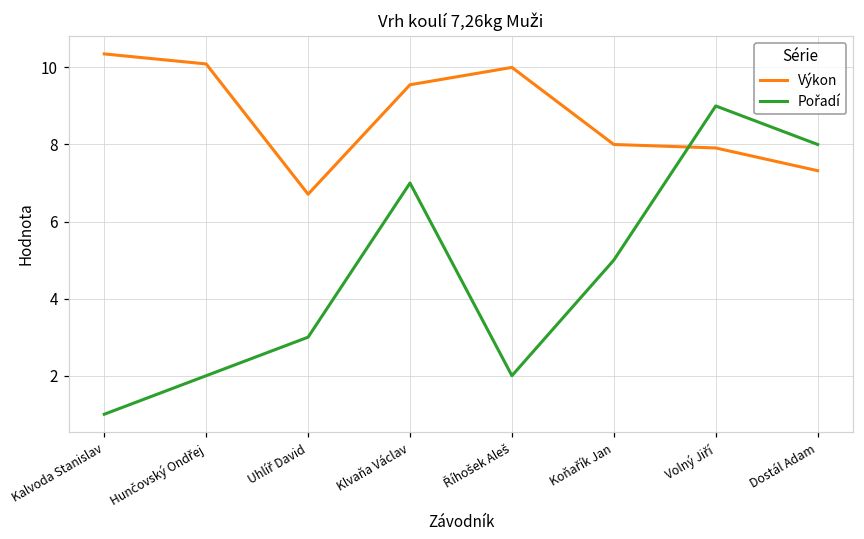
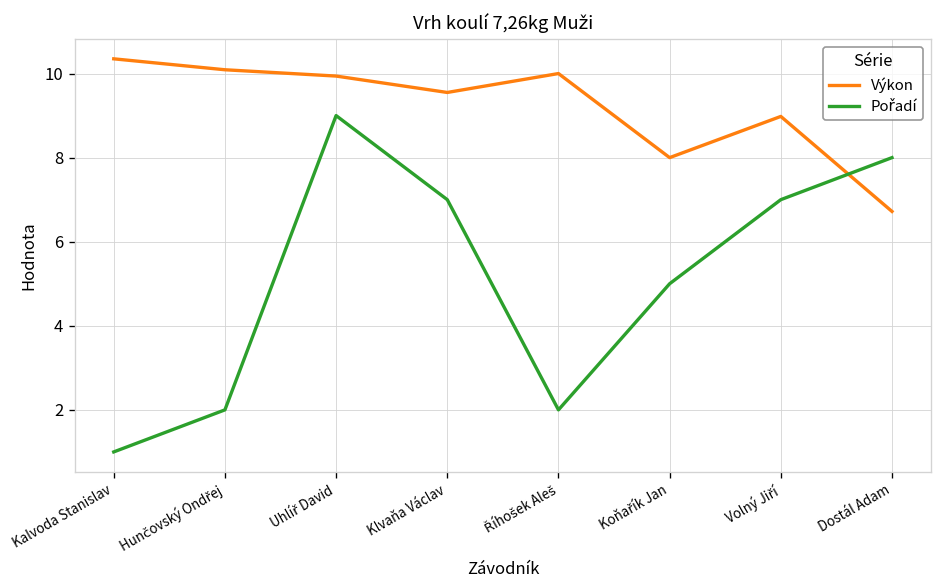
  {
    "Výkon": {
      "Kalvoda Stanislav": 10.4,
      "Hunčovský Ondřej": 10.1,
-     "Uhlíř David": 6.7,
+     "Uhlíř David": 9.9,
      "Klvaňa Václav": 9.6,
      "Říhošek Aleš": 10.0,
      "Koňařík Jan": 8.0,
-     "Volný Jiří": 7.9,
-     "Dostál Adam": 7.3
+     "Volný Jiří": 9.0,
+     "Dostál Adam": 6.7
    },
    "Pořadí": {
      "Kalvoda Stanislav": 1,
      "Hunčovský Ondřej": 2,
-     "Uhlíř David": 3,
+     "Uhlíř David": 9,
      "Klvaňa Václav": 7,
      "Říhošek Aleš": 2,
      "Koňařík Jan": 5,
-     "Volný Jiří": 9,
+     "Volný Jiří": 7,
      "Dostál Adam": 8
    }
  }
